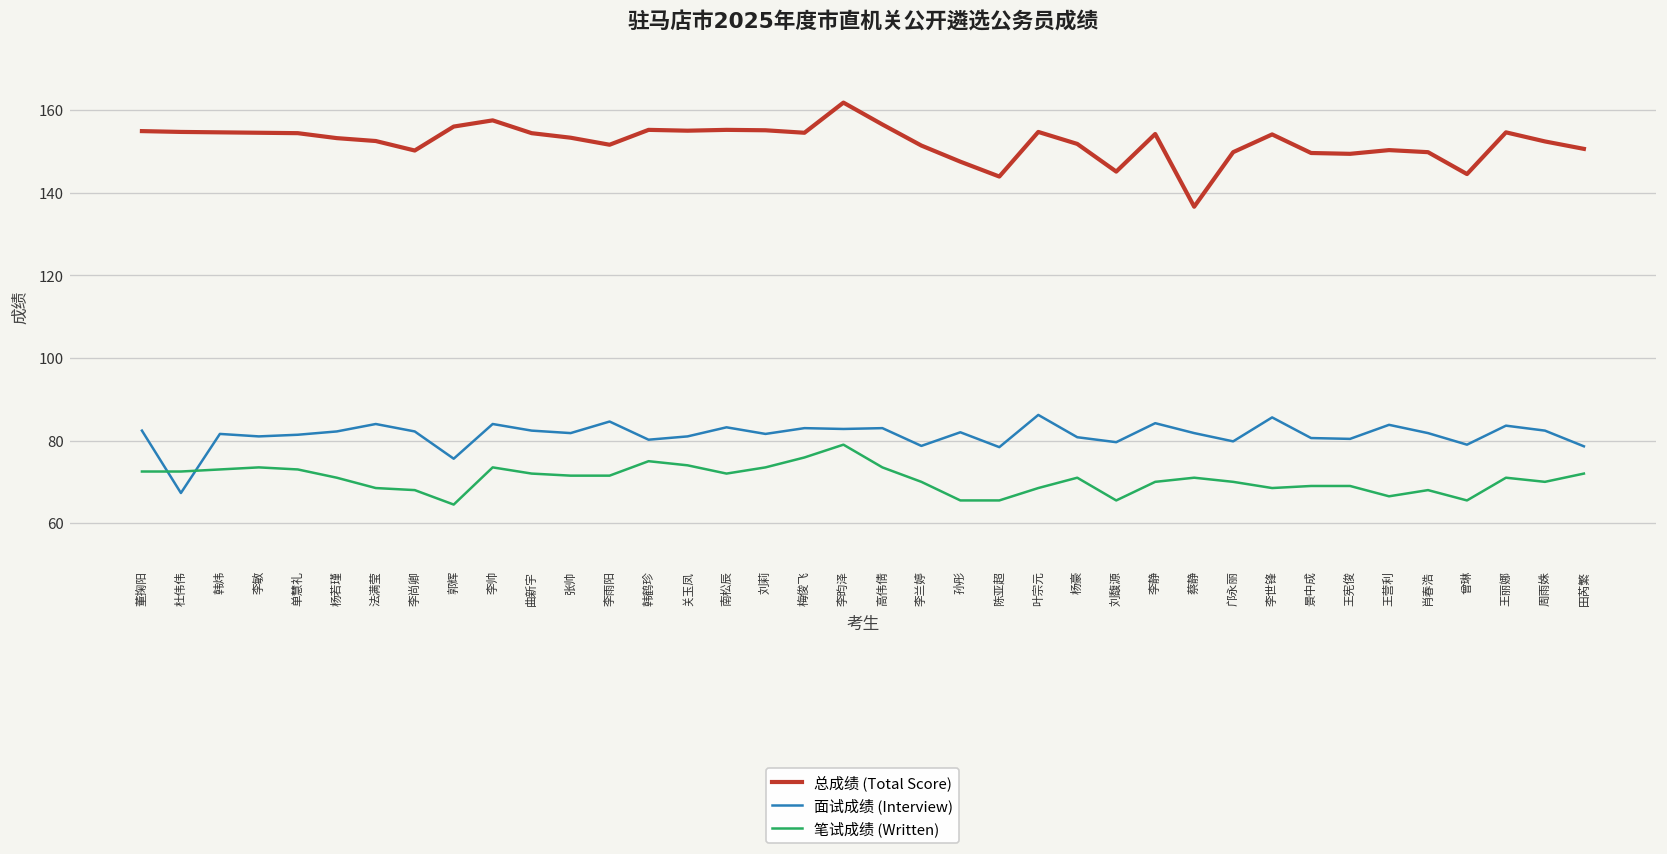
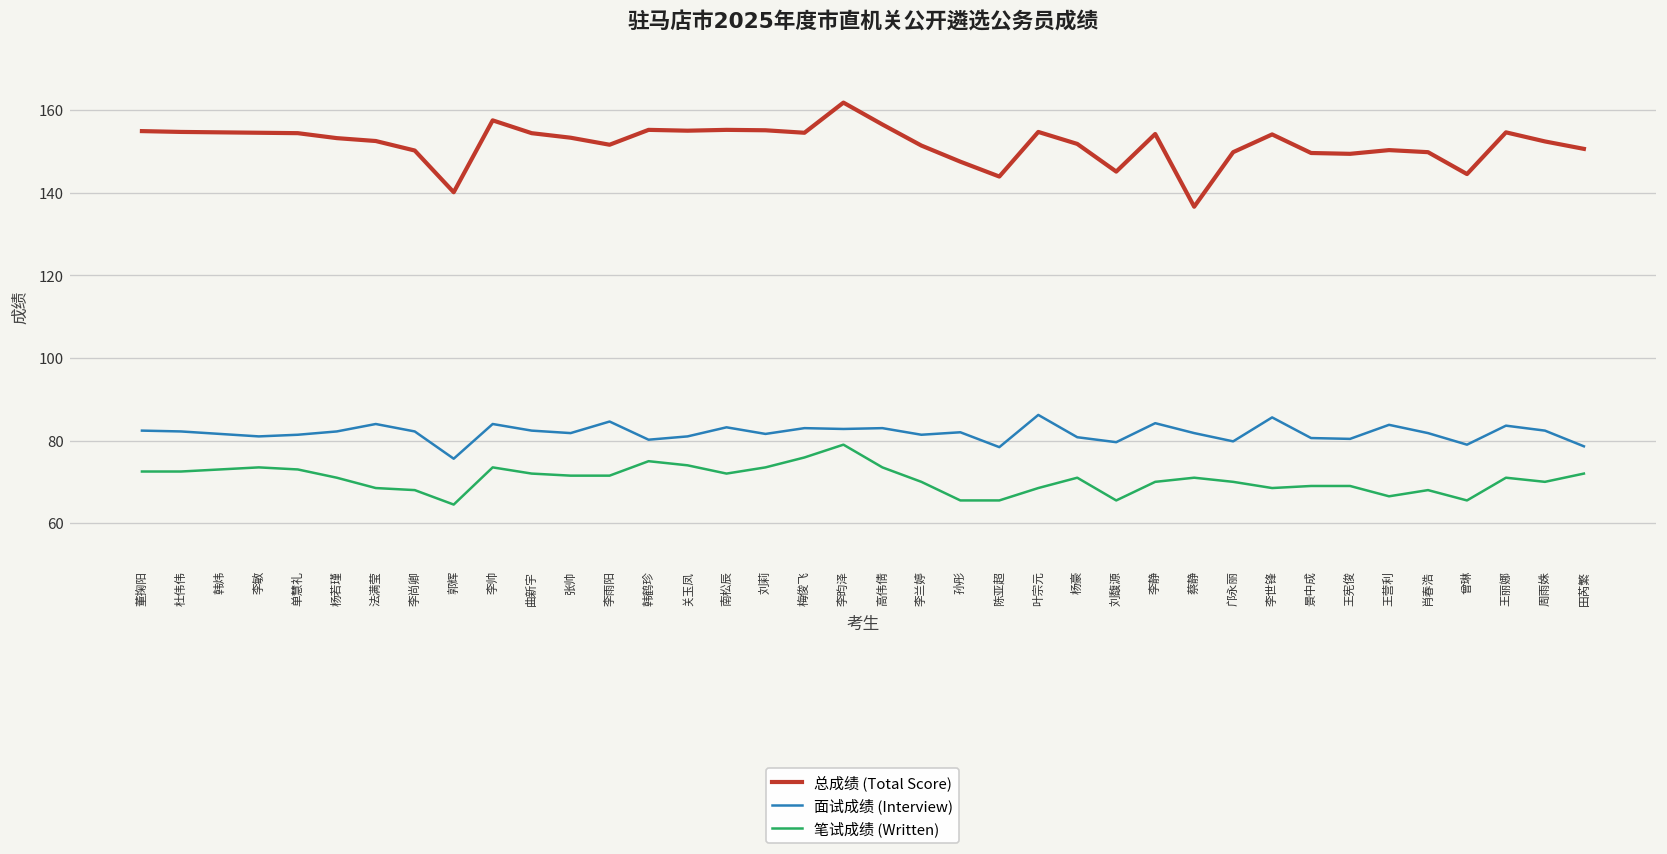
  {
    "总成绩 (Total Score)": {
      "董掬阳": 155,
      "杜伟伟": 155,
      "韩炜": 155,
      "李敏": 155,
      "单慧礼": 154,
      "杨若瑾": 153,
      "法满莹": 153,
      "李尚卿": 150,
-     "郭辉": 156,
+     "郭辉": 140,
      "李帅": 158,
      "曲新宇": 154,
      "张帅": 153,
      "李雨阳": 152,
      "韩鹤珍": 155,
      "关玉凤": 155,
      "南松辰": 155,
      "刘莉": 155,
      "梅俊飞": 155,
      "李昀泽": 162,
      "高伟倩": 157,
      "李兰婷": 151,
      "孙彤": 148,
      "陈亚超": 144,
      "叶宗元": 155,
      "杨豪": 152,
      "刘馥源": 145,
      "李静": 154,
      "蔡静": 137,
      "邝永丽": 150,
      "李世锋": 154,
      "景中成": 150,
      "王宪俊": 149,
      "王营利": 150,
      "肖春浩": 150,
      "曾琳": 145,
      "王丽娜": 155,
      "周雨姝": 152,
      "田芮繁": 151
    },
    "面试成绩 (Interview)": {
      "董掬阳": 82,
-     "杜伟伟": 67,
+     "杜伟伟": 82,
      "韩炜": 82,
      "李敏": 81,
      "单慧礼": 81,
      "杨若瑾": 82,
      "法满莹": 84,
      "李尚卿": 82,
      "郭辉": 76,
      "李帅": 84,
      "曲新宇": 82,
      "张帅": 82,
      "李雨阳": 85,
      "韩鹤珍": 80,
      "关玉凤": 81,
      "南松辰": 83,
      "刘莉": 82,
      "梅俊飞": 83,
      "李昀泽": 83,
      "高伟倩": 83,
-     "李兰婷": 79,
+     "李兰婷": 81,
      "孙彤": 82,
      "陈亚超": 78,
      "叶宗元": 86,
      "杨豪": 81,
      "刘馥源": 80,
      "李静": 84,
      "蔡静": 82,
      "邝永丽": 80,
      "李世锋": 86,
      "景中成": 81,
      "王宪俊": 80,
      "王营利": 84,
      "肖春浩": 82,
      "曾琳": 79,
      "王丽娜": 84,
      "周雨姝": 82,
      "田芮繁": 79
    },
    "笔试成绩 (Written)": {
      "董掬阳": 73,
      "杜伟伟": 73,
      "韩炜": 73,
      "李敏": 74,
      "单慧礼": 73,
      "杨若瑾": 71,
      "法满莹": 69,
      "李尚卿": 68,
      "郭辉": 65,
      "李帅": 74,
      "曲新宇": 72,
      "张帅": 72,
      "李雨阳": 72,
      "韩鹤珍": 75,
      "关玉凤": 74,
      "南松辰": 72,
      "刘莉": 74,
      "梅俊飞": 76,
      "李昀泽": 79,
      "高伟倩": 74,
      "李兰婷": 70,
      "孙彤": 66,
      "陈亚超": 66,
      "叶宗元": 69,
      "杨豪": 71,
      "刘馥源": 66,
      "李静": 70,
      "蔡静": 71,
      "邝永丽": 70,
      "李世锋": 69,
      "景中成": 69,
      "王宪俊": 69,
      "王营利": 67,
      "肖春浩": 68,
      "曾琳": 66,
      "王丽娜": 71,
      "周雨姝": 70,
      "田芮繁": 72
    }
  }
